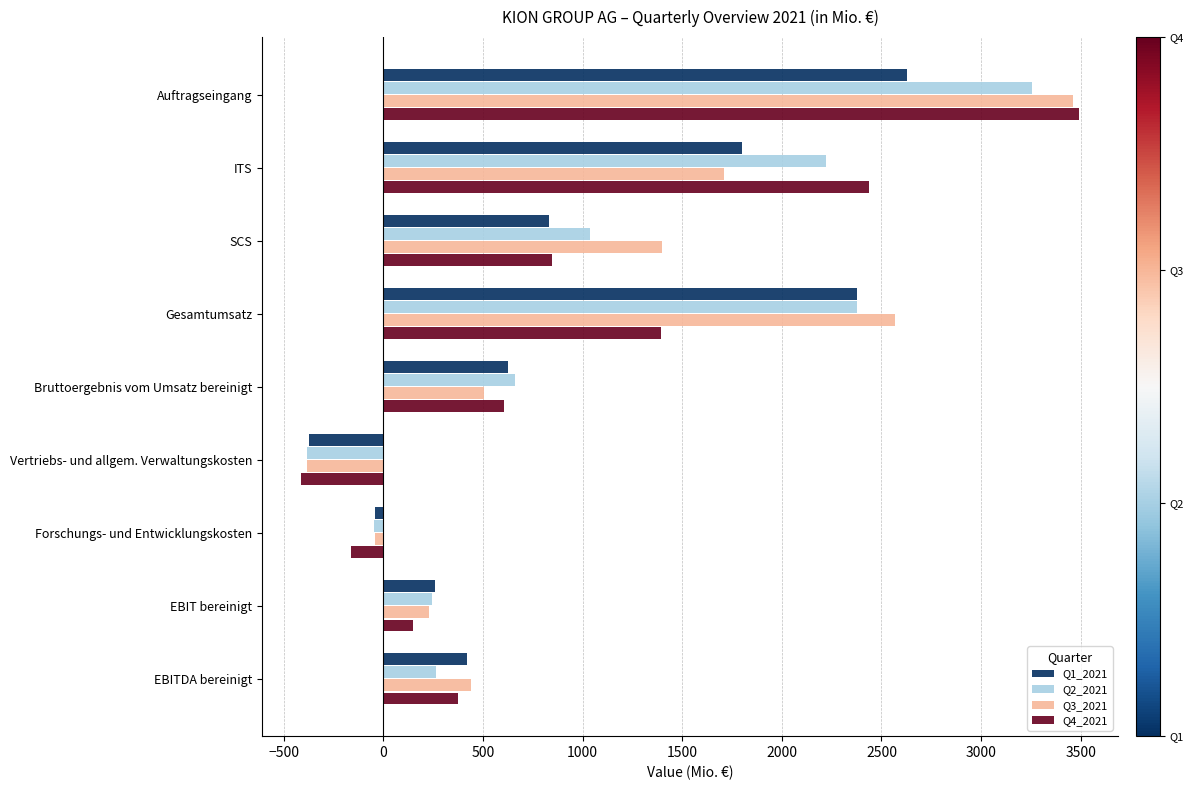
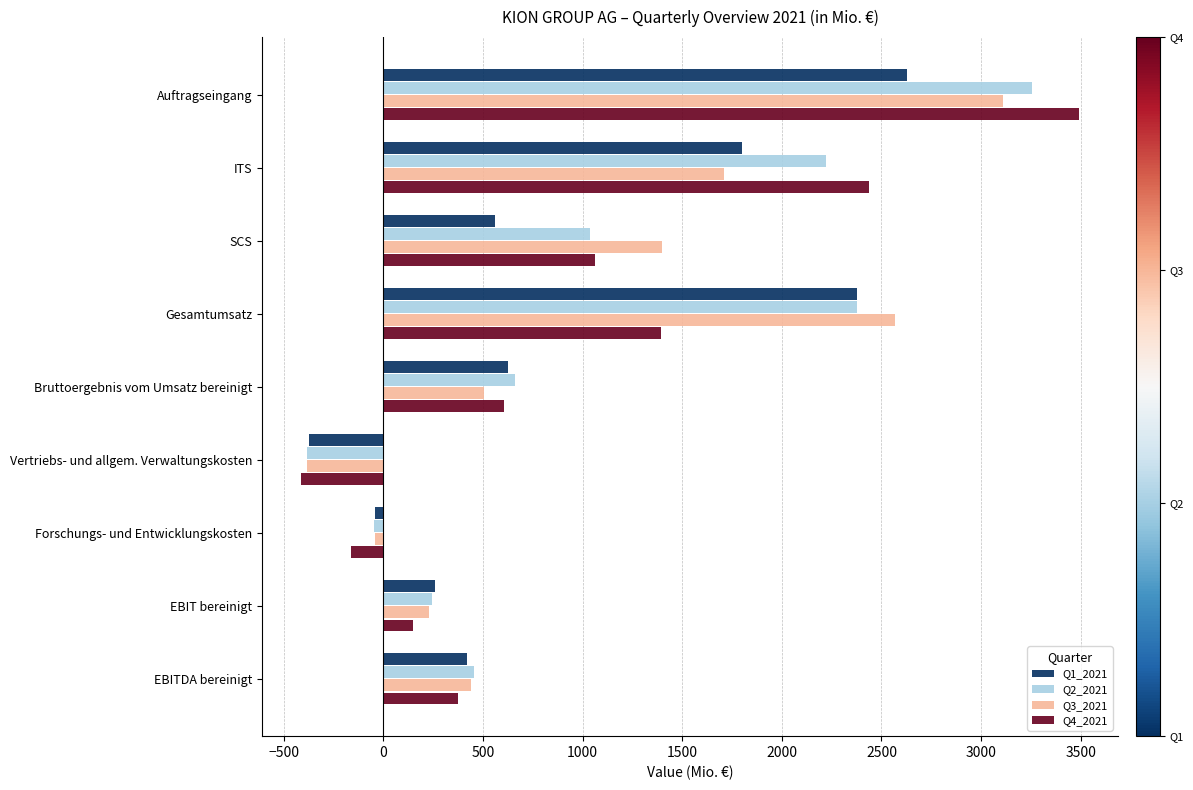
  {
    "Q1_2021": {
      "Auftragseingang": 2630,
      "ITS": 1800,
-     "SCS": 830,
+     "SCS": 560,
      "Gesamtumsatz": 2380,
      "Bruttoergebnis vom Umsatz bereinigt": 620,
      "Vertriebs- und allgem. Verwaltungskosten": -370,
      "Forschungs- und Entwicklungskosten": -40,
      "EBIT bereinigt": 260,
      "EBITDA bereinigt": 420
    },
    "Q2_2021": {
      "Auftragseingang": 3260,
      "ITS": 2220,
      "SCS": 1040,
      "Gesamtumsatz": 2380,
      "Bruttoergebnis vom Umsatz bereinigt": 660,
      "Vertriebs- und allgem. Verwaltungskosten": -380,
      "Forschungs- und Entwicklungskosten": -50,
      "EBIT bereinigt": 250,
-     "EBITDA bereinigt": 260
+     "EBITDA bereinigt": 460
    },
    "Q3_2021": {
-     "Auftragseingang": 3460,
+     "Auftragseingang": 3110,
      "ITS": 1710,
      "SCS": 1400,
      "Gesamtumsatz": 2570,
      "Bruttoergebnis vom Umsatz bereinigt": 510,
      "Vertriebs- und allgem. Verwaltungskosten": -380,
      "Forschungs- und Entwicklungskosten": -40,
      "EBIT bereinigt": 230,
      "EBITDA bereinigt": 440
    },
    "Q4_2021": {
      "Auftragseingang": 3490,
      "ITS": 2440,
-     "SCS": 850,
+     "SCS": 1060,
      "Gesamtumsatz": 1400,
      "Bruttoergebnis vom Umsatz bereinigt": 610,
      "Vertriebs- und allgem. Verwaltungskosten": -410,
      "Forschungs- und Entwicklungskosten": -160,
      "EBIT bereinigt": 150,
      "EBITDA bereinigt": 380
    }
  }
